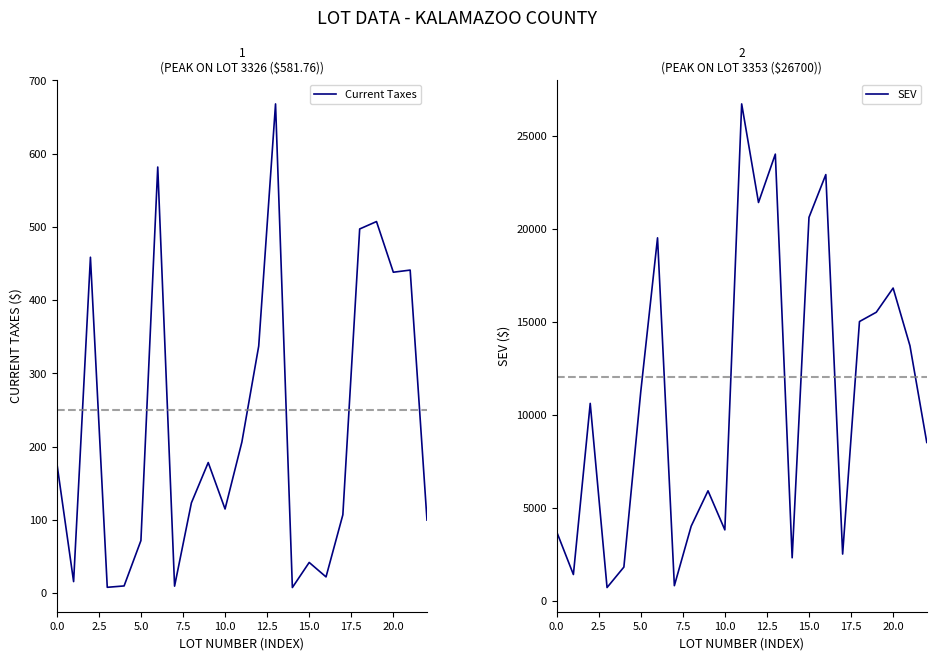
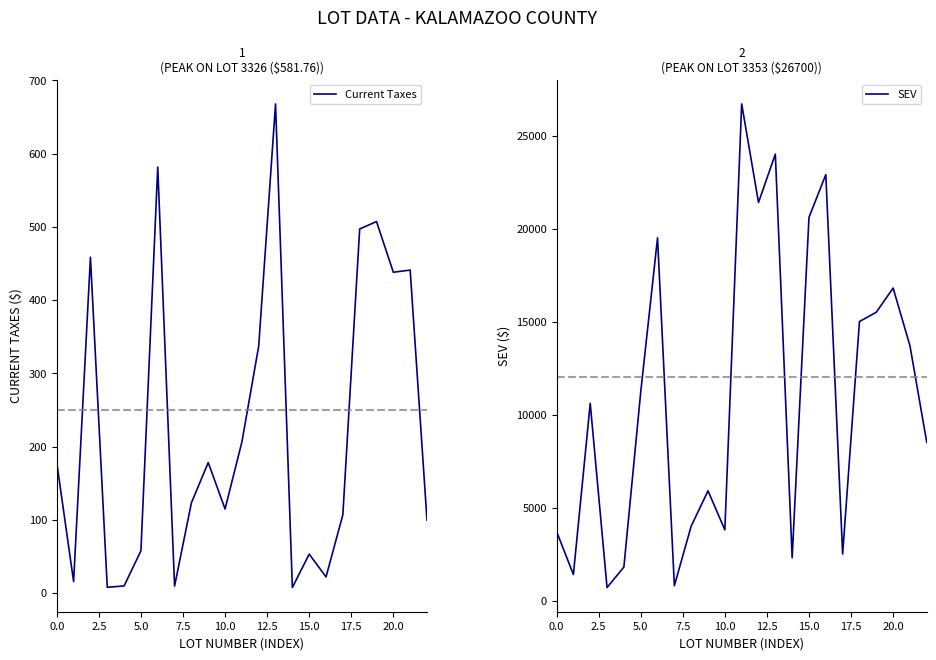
  {
    "1 (PEAK ON LOT 3326 ($581.76))": {
      "0.0": 180,
-     "5.0": 70,
+     "5.0": 60,
      "10.0": 110,
-     "15.0": 40,
+     "15.0": 50,
      "20.0": 440
    },
    "2 (PEAK ON LOT 3353 ($26700))": {
      "0.0": 3700,
      "5.0": 11200,
      "10.0": 3800,
      "15.0": 20600,
      "20.0": 16800
    }
  }
